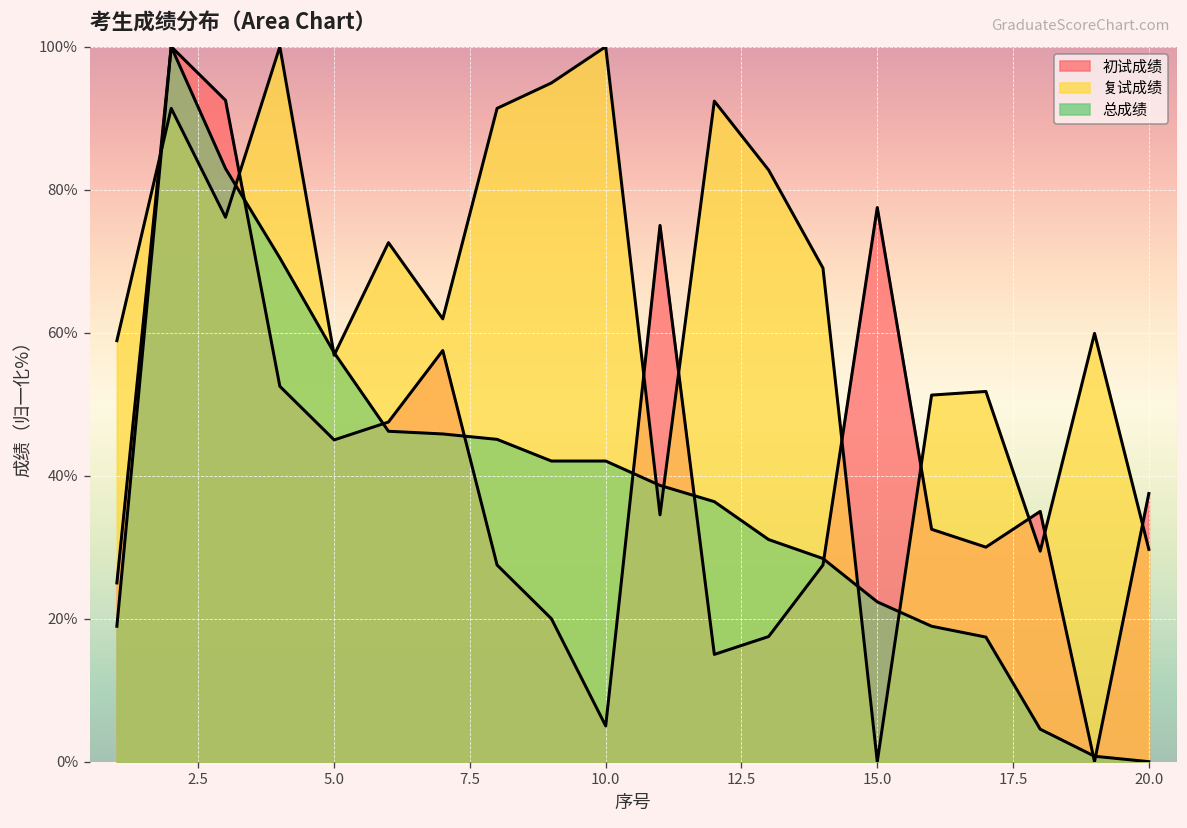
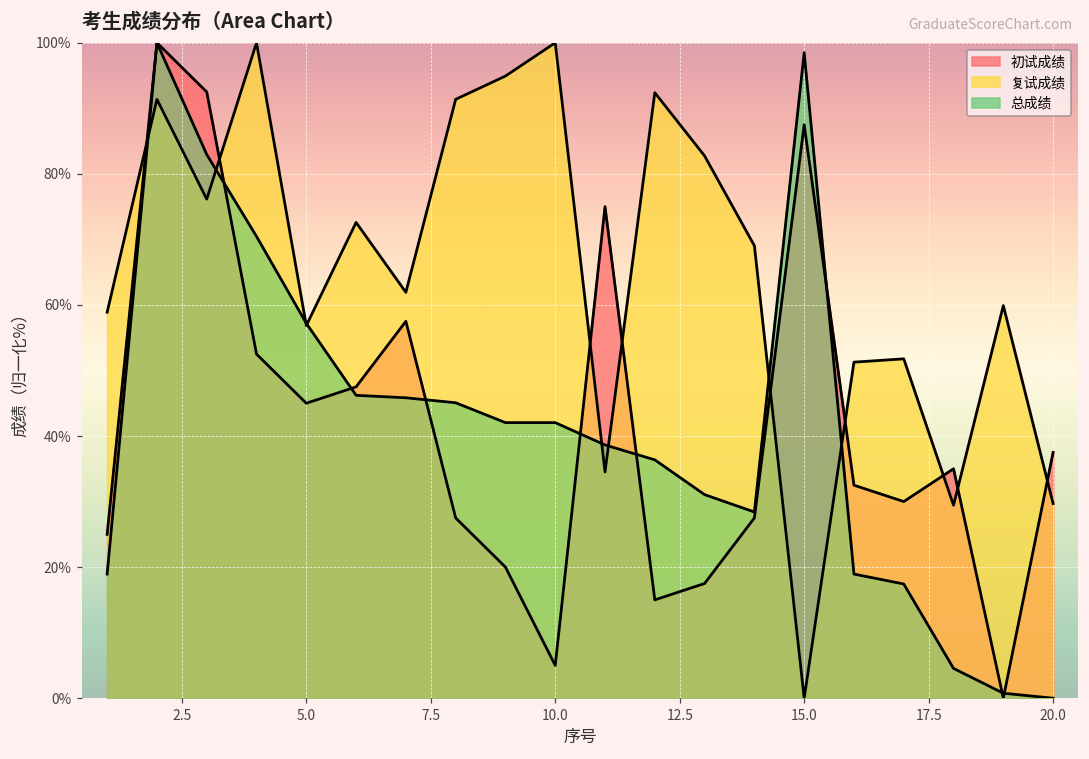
  {
    "初试成绩": {
      "5.0": "45%",
      "10.0": "5%",
-     "15.0": "78%",
+     "15.0": "88%",
      "20.0": "38%"
    },
    "复试成绩": {
      "10.0": "100%",
      "15.0": "0%",
      "20.0": "30%"
    },
    "总成绩": {
      "10.0": "42%",
-     "15.0": "22%",
+     "15.0": "98%",
      "20.0": "0%"
    }
  }
